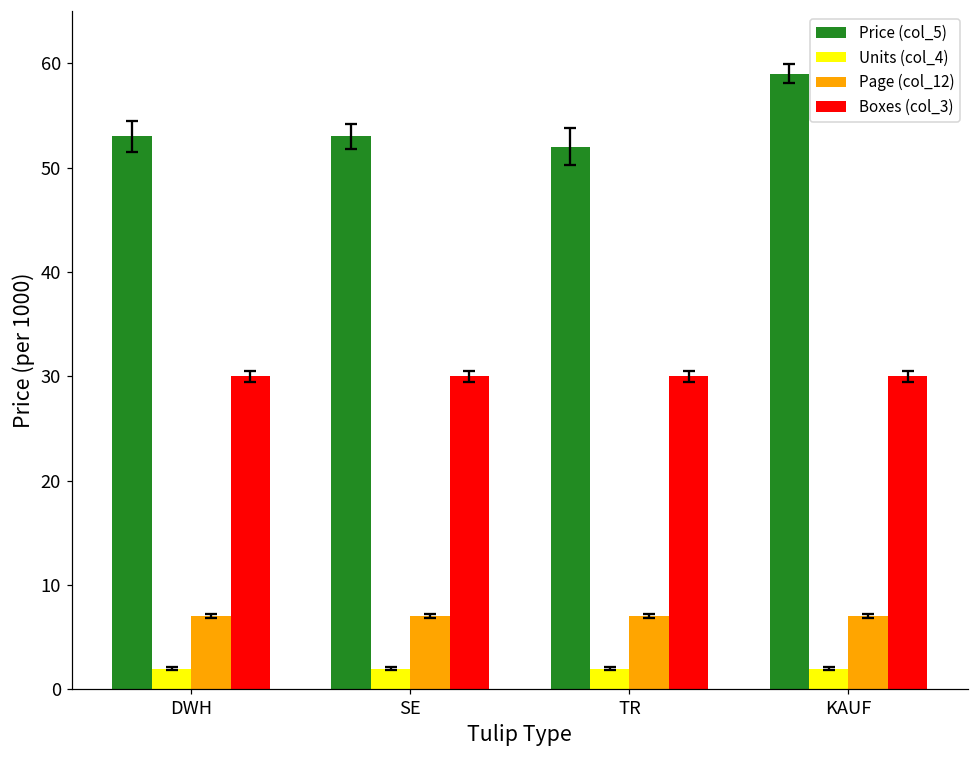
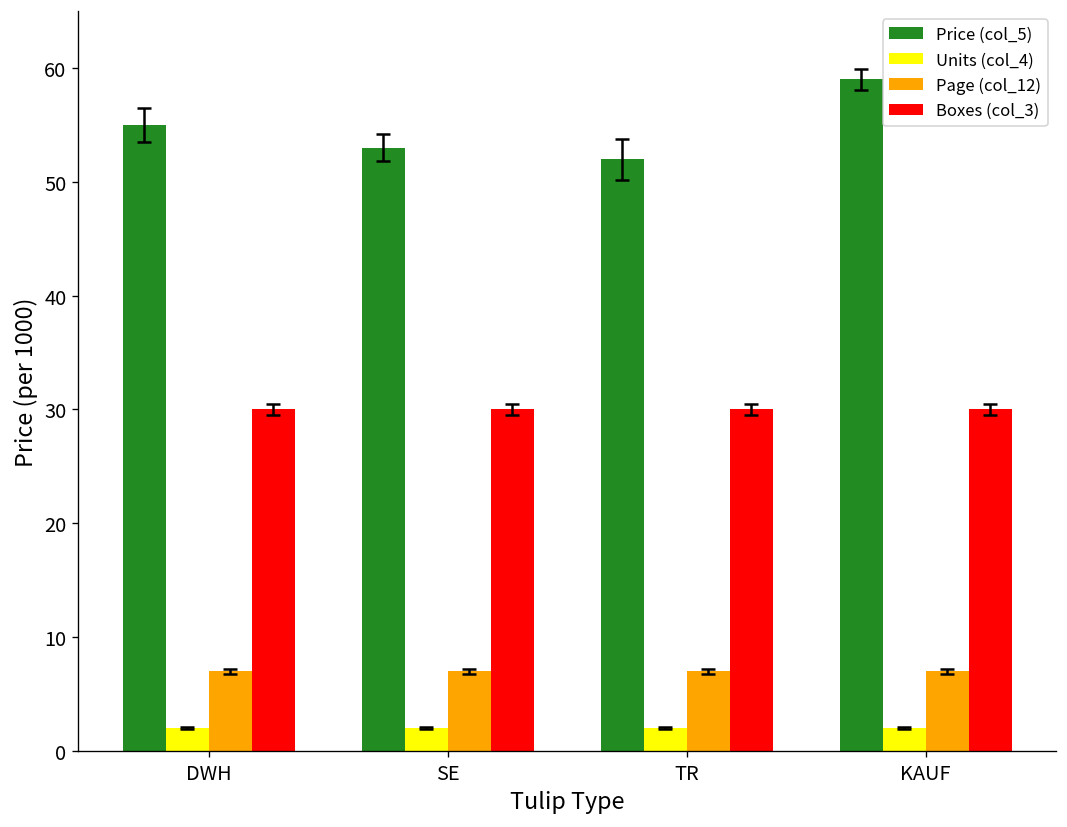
  {
    "Price (col_5)": {
-     "DWH": 53,
+     "DWH": 55,
      "SE": 53,
      "TR": 52,
      "KAUF": 59
    },
    "Units (col_4)": {
      "DWH": 2,
      "SE": 2,
      "TR": 2,
      "KAUF": 2
    },
    "Page (col_12)": {
      "DWH": 7,
      "SE": 7,
      "TR": 7,
      "KAUF": 7
    },
    "Boxes (col_3)": {
      "DWH": 30,
      "SE": 30,
      "TR": 30,
      "KAUF": 30
    }
  }
